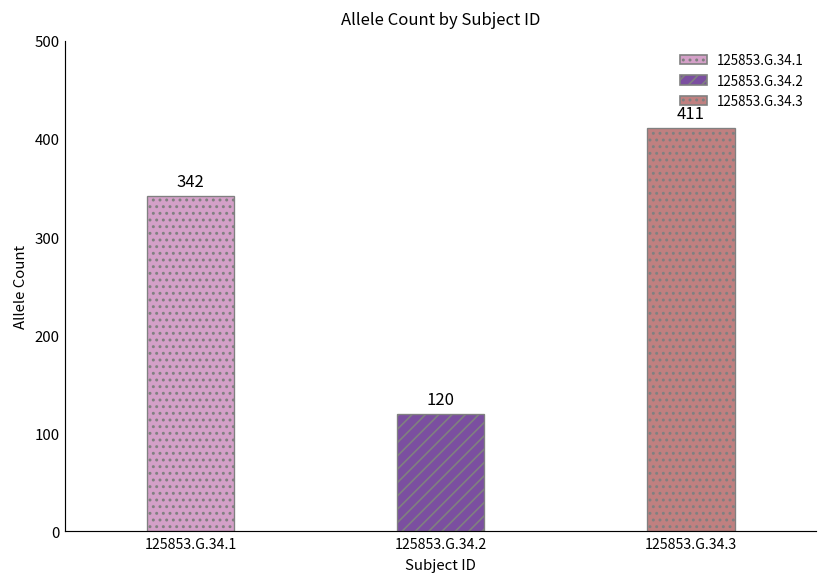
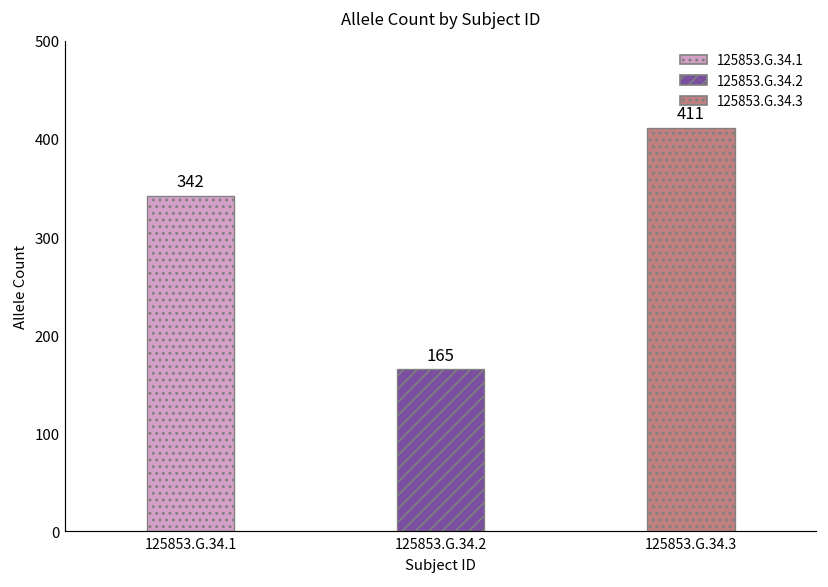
  {
    "125853.G.34.1": 342,
-   "125853.G.34.2": 120,
+   "125853.G.34.2": 165,
    "125853.G.34.3": 411
  }
